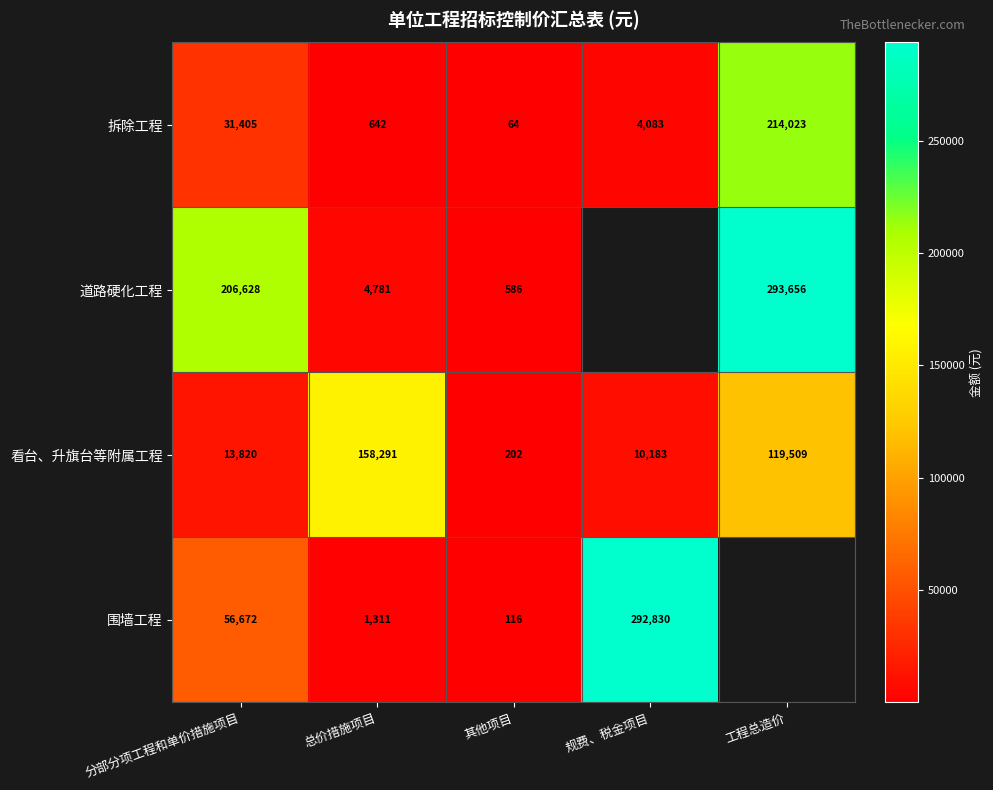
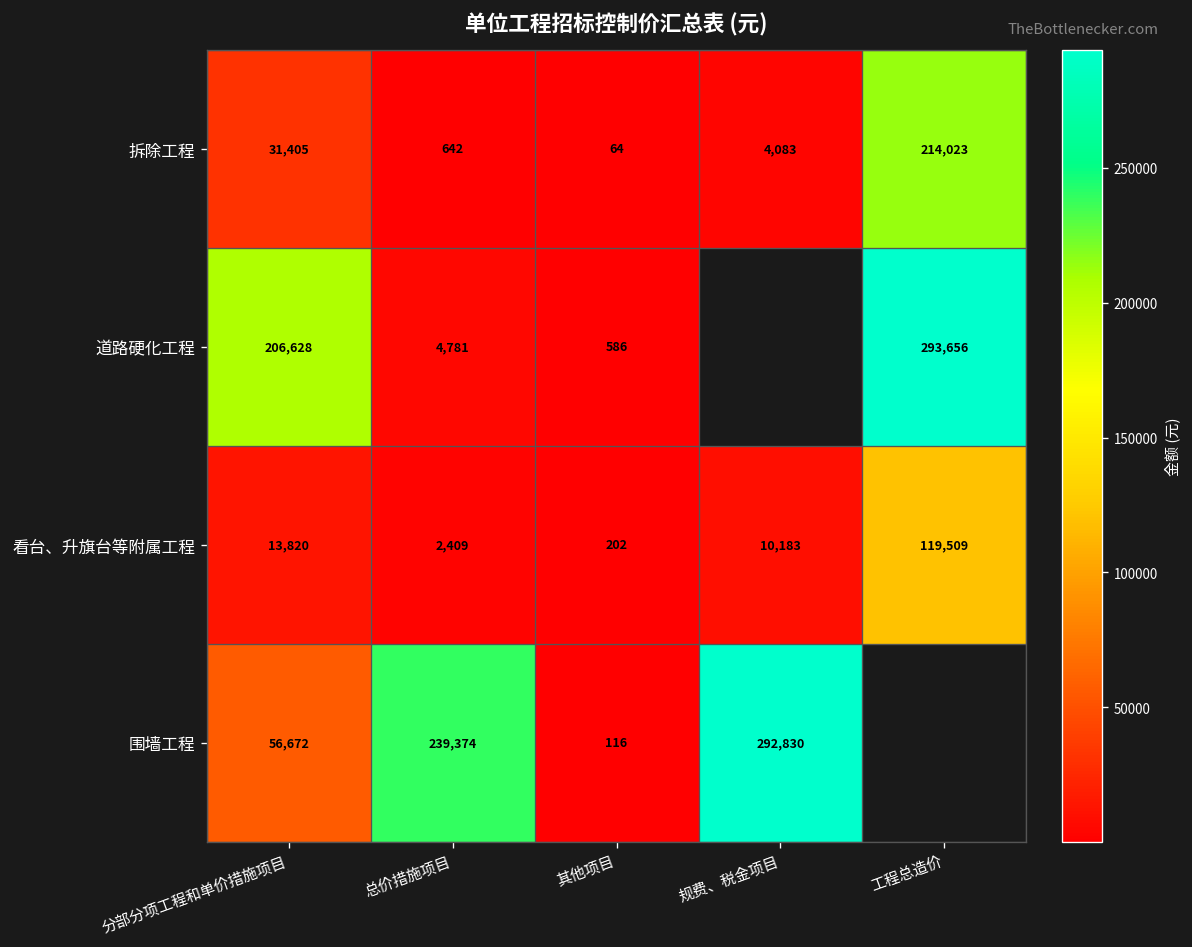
  {
    "拆除工程": {
      "分部分项工程和单价措施项目": "31,405",
      "总价措施项目": "642",
      "其他项目": "64",
      "规费、税金项目": "4,083",
      "工程总造价": "214,023"
    },
    "道路硬化工程": {
      "分部分项工程和单价措施项目": "206,628",
      "总价措施项目": "4,781",
      "其他项目": "586",
      "工程总造价": "293,656"
    },
    "看台、升旗台等附属工程": {
      "分部分项工程和单价措施项目": "13,820",
-     "总价措施项目": "158,291",
+     "总价措施项目": "2,409",
      "其他项目": "202",
      "规费、税金项目": "10,183",
      "工程总造价": "119,509"
    },
    "围墙工程": {
      "分部分项工程和单价措施项目": "56,672",
-     "总价措施项目": "1,311",
+     "总价措施项目": "239,374",
      "其他项目": "116",
      "规费、税金项目": "292,830"
    }
  }
